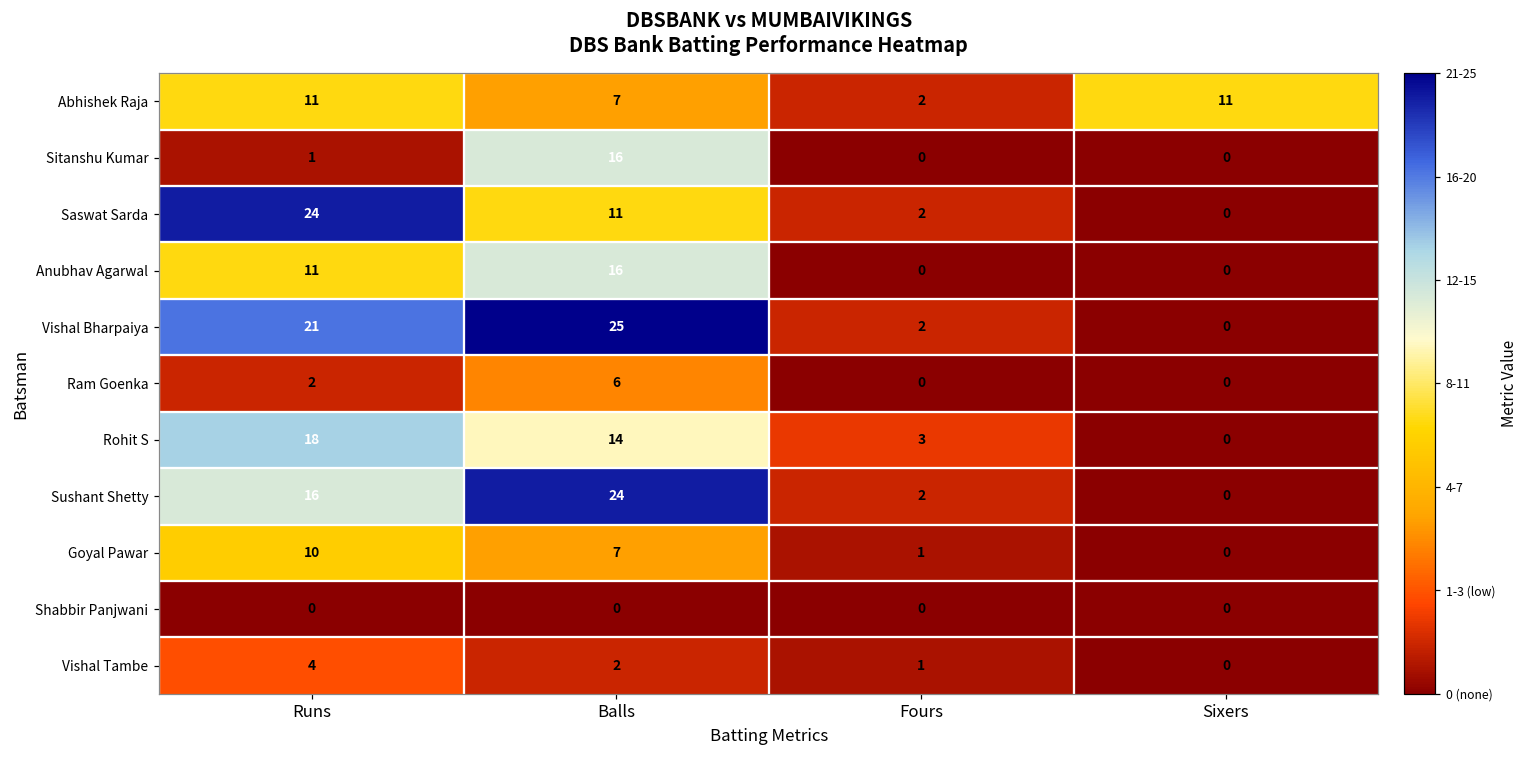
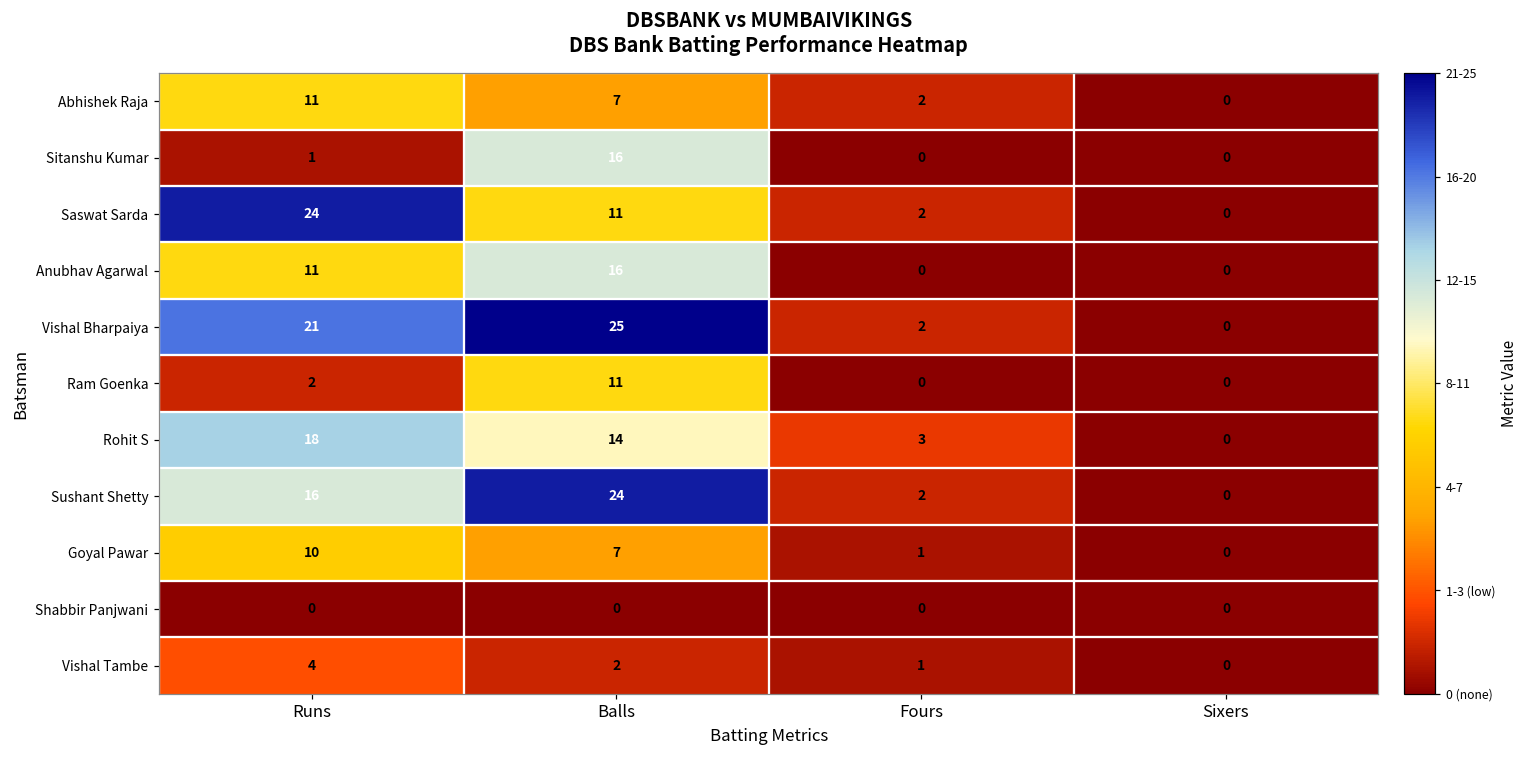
  {
    "Abhishek Raja": {
      "Runs": 11,
      "Balls": 7,
      "Fours": 2,
-     "Sixers": 11
+     "Sixers": 0
    },
    "Sitanshu Kumar": {
      "Runs": 1,
      "Fours": 0,
      "Sixers": 0
    },
    "Saswat Sarda": {
      "Runs": 24,
      "Balls": 11,
      "Fours": 2,
      "Sixers": 0
    },
    "Anubhav Agarwal": {
      "Runs": 11,
      "Fours": 0,
      "Sixers": 0
    },
    "Vishal Bharpaiya": {
      "Runs": 21,
      "Balls": 25,
      "Fours": 2,
      "Sixers": 0
    },
    "Ram Goenka": {
      "Runs": 2,
-     "Balls": 6,
+     "Balls": 11,
      "Fours": 0,
      "Sixers": 0
    },
    "Rohit S": {
      "Runs": 18,
      "Balls": 14,
      "Fours": 3,
      "Sixers": 0
    },
    "Sushant Shetty": {
      "Balls": 24,
      "Fours": 2,
      "Sixers": 0
    },
    "Goyal Pawar": {
      "Runs": 10,
      "Balls": 7,
      "Fours": 1,
      "Sixers": 0
    },
    "Shabbir Panjwani": {
      "Runs": 0,
      "Balls": 0,
      "Fours": 0,
      "Sixers": 0
    },
    "Vishal Tambe": {
      "Runs": 4,
      "Balls": 2,
      "Fours": 1,
      "Sixers": 0
    }
  }
